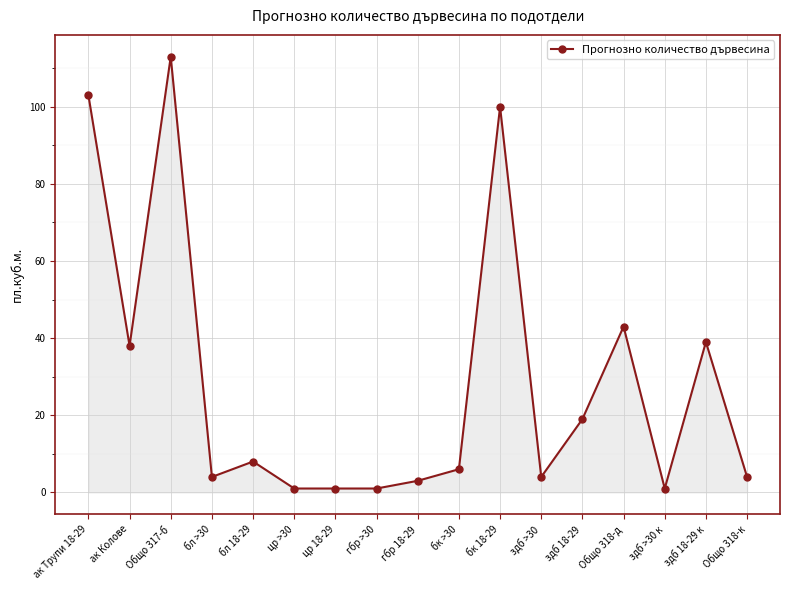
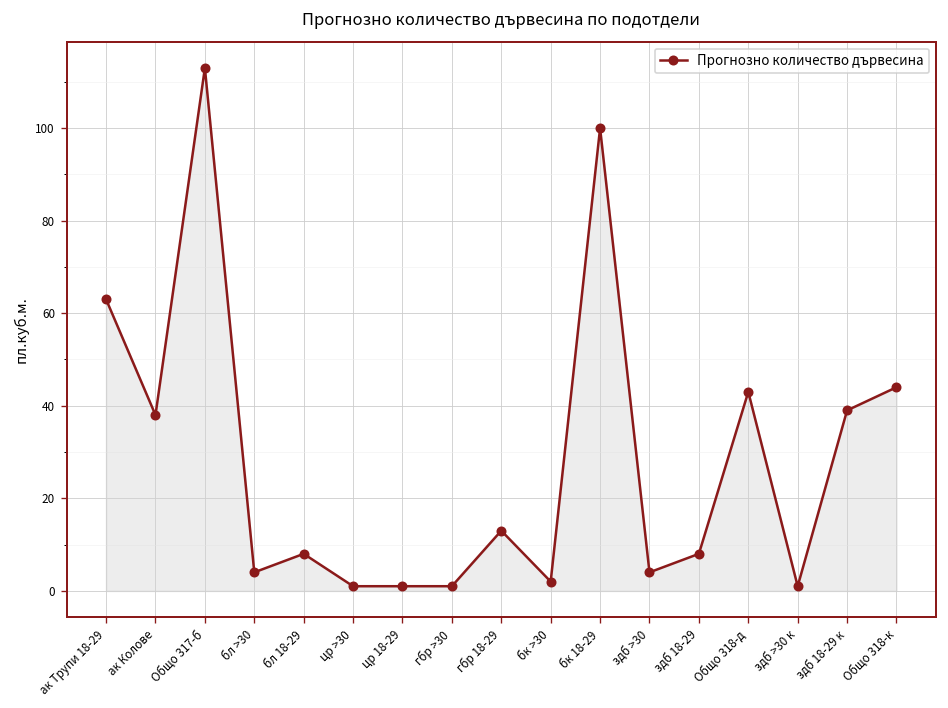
  {
-   "ак Трупи 18-29": 103,
+   "ак Трупи 18-29": 63,
    "ак Колове": 38,
    "Общо 317-б": 113,
    "бл >30": 4,
    "бл 18-29": 8,
    "цр >30": 1,
    "цр 18-29": 1,
    "гбр >30": 1,
-   "гбр 18-29": 3,
-   "бк >30": 6,
+   "гбр 18-29": 13,
+   "бк >30": 2,
    "бк 18-29": 100,
    "здб >30": 4,
-   "здб 18-29": 19,
+   "здб 18-29": 8,
    "Общо 318-д": 43,
    "здб >30 к": 1,
    "здб 18-29 к": 39,
-   "Общо 318-к": 4
+   "Общо 318-к": 44
  }
